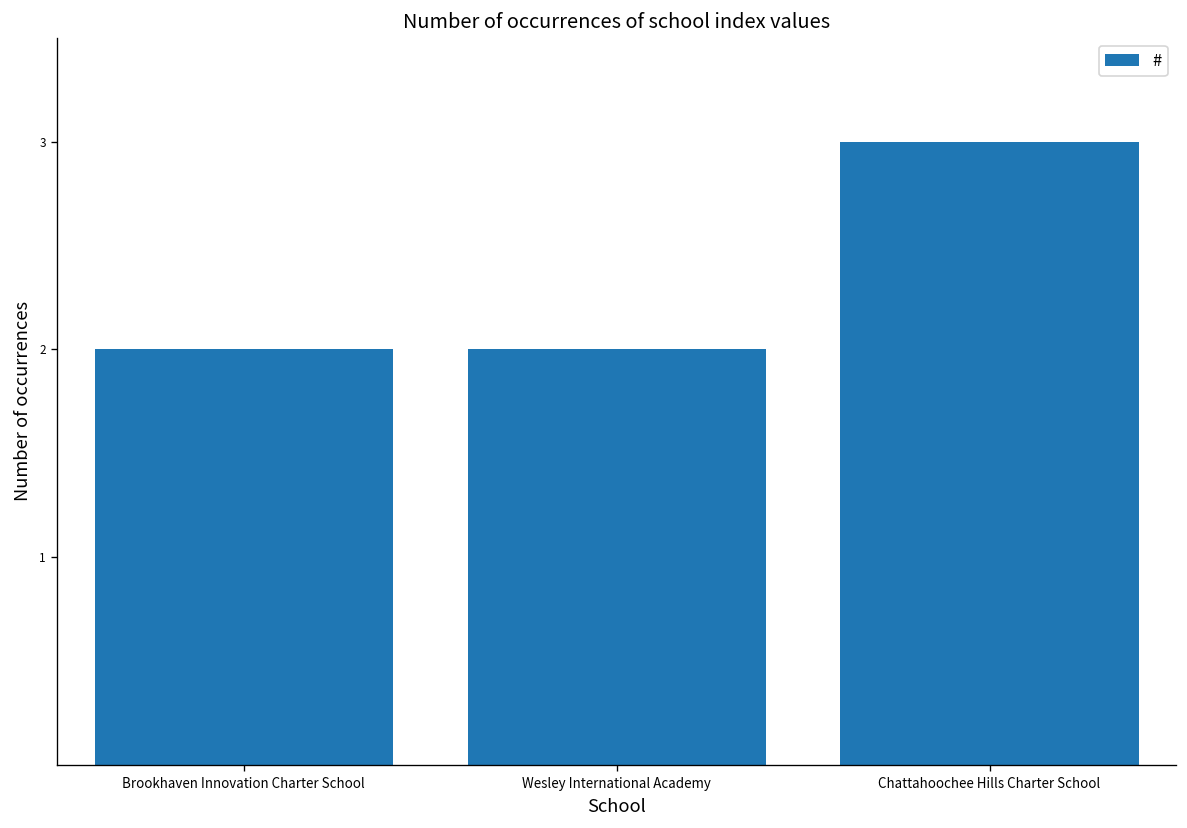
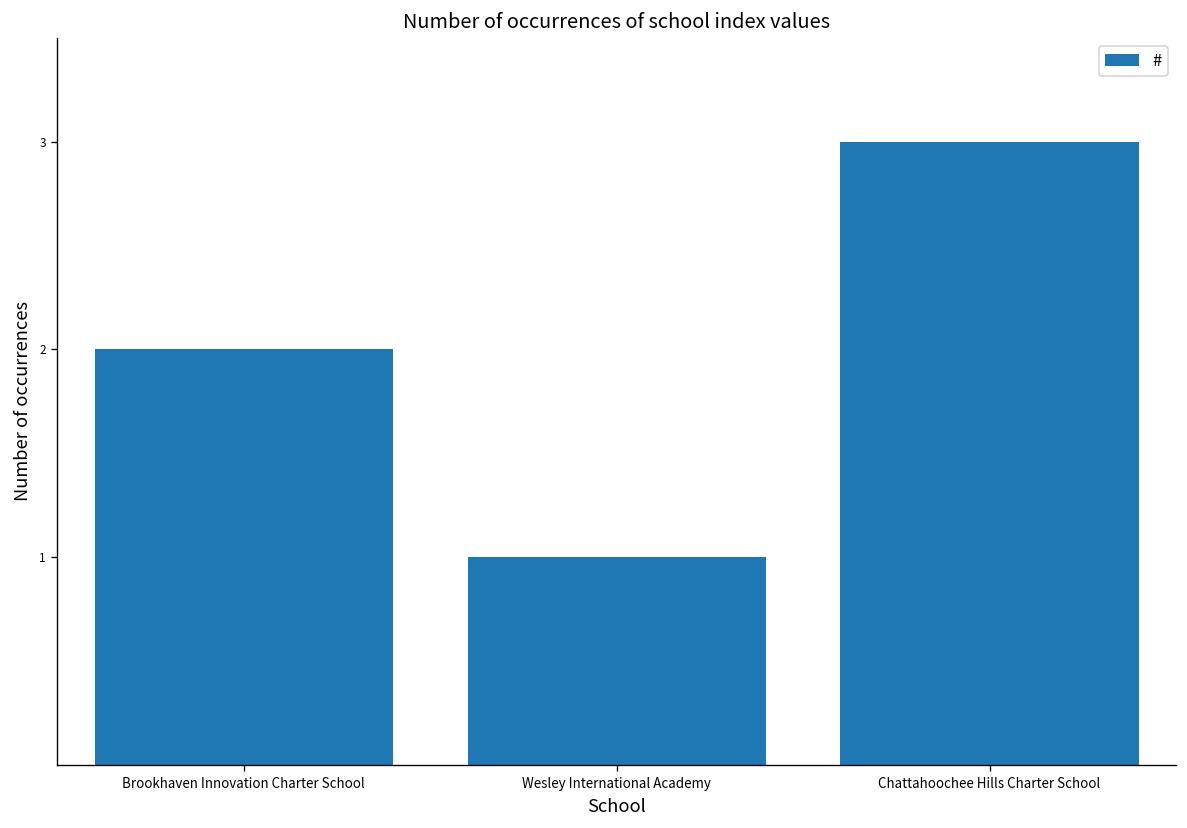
  {
    "Brookhaven Innovation Charter School": 2,
-   "Wesley International Academy": 2,
+   "Wesley International Academy": 1,
    "Chattahoochee Hills Charter School": 3
  }
